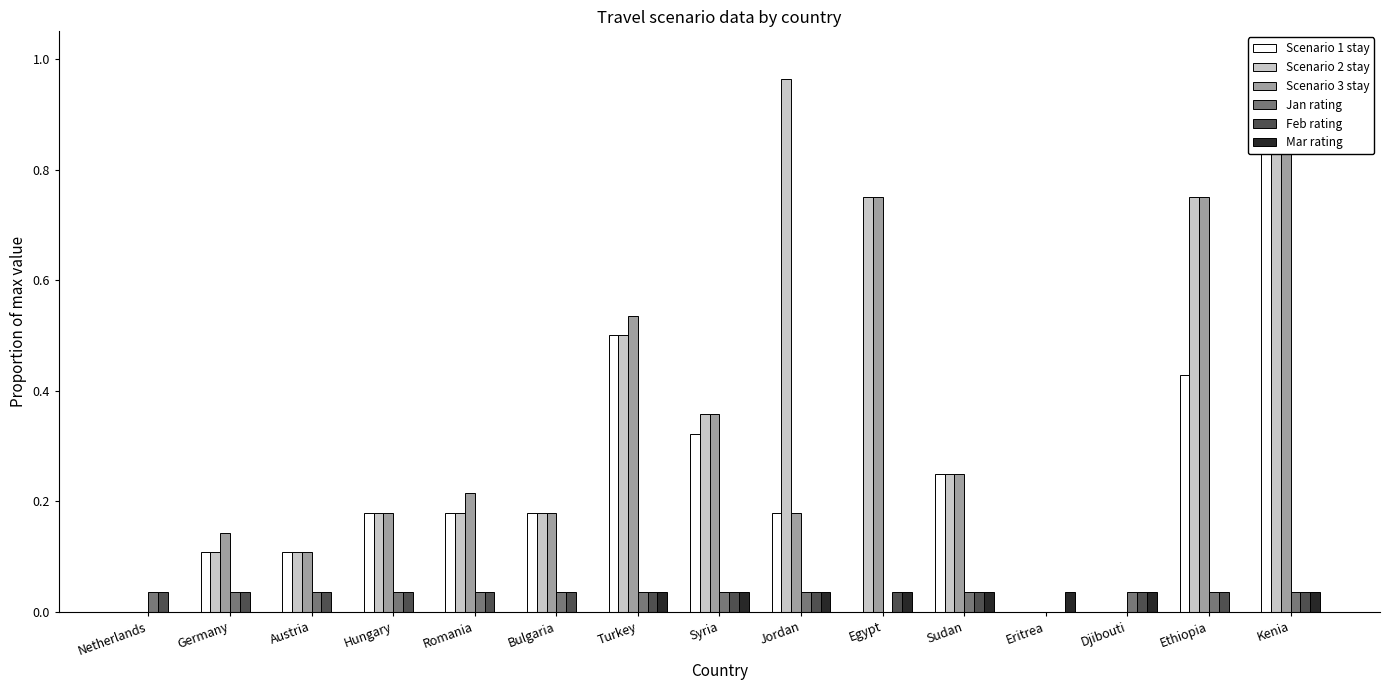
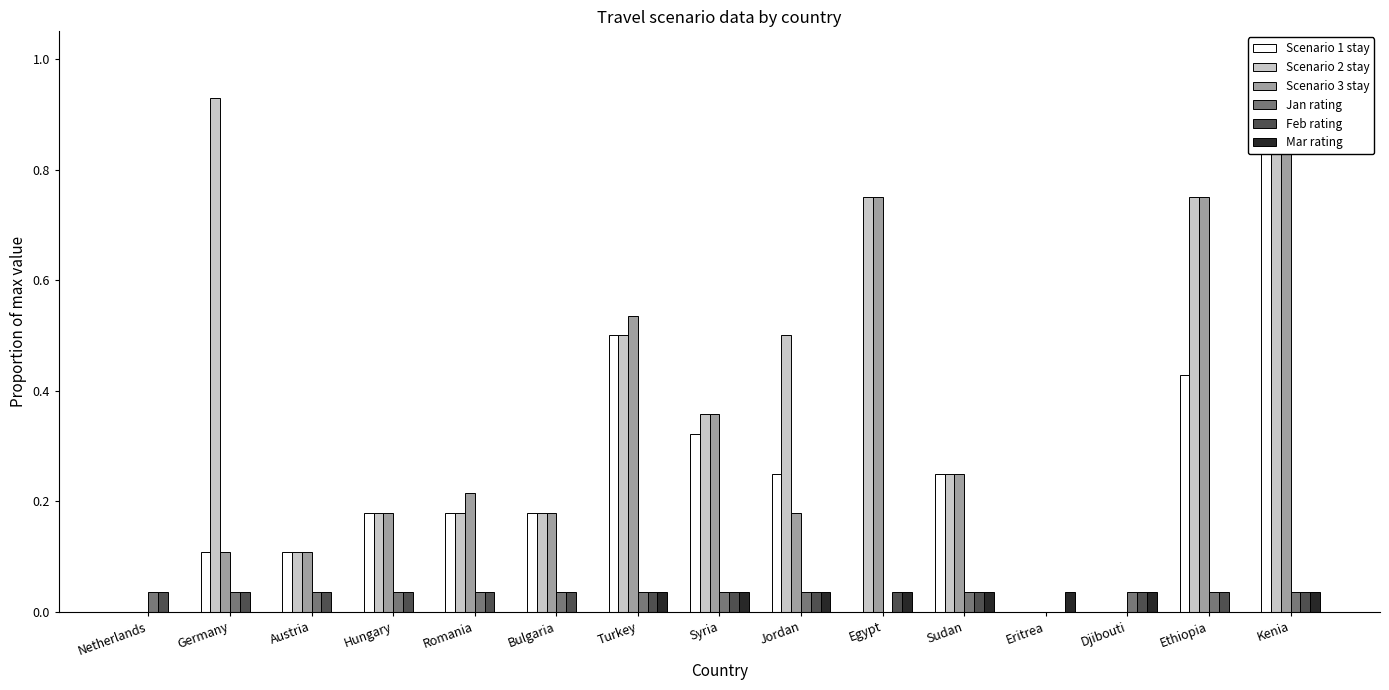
  {
    "Scenario 1 stay": {
      "Netherlands": 0.00,
      "Germany": 0.11,
      "Austria": 0.11,
      "Hungary": 0.18,
      "Romania": 0.18,
      "Bulgaria": 0.18,
      "Turkey": 0.50,
      "Syria": 0.32,
-     "Jordan": 0.18,
+     "Jordan": 0.25,
      "Egypt": 0.00,
      "Sudan": 0.25,
      "Eritrea": 0.00,
      "Djibouti": 0.00,
      "Ethiopia": 0.43
    },
    "Scenario 2 stay": {
      "Netherlands": 0.00,
-     "Germany": 0.11,
+     "Germany": 0.93,
      "Austria": 0.11,
      "Hungary": 0.18,
      "Romania": 0.18,
      "Bulgaria": 0.18,
      "Turkey": 0.50,
      "Syria": 0.36,
-     "Jordan": 0.96,
+     "Jordan": 0.50,
      "Egypt": 0.75,
      "Sudan": 0.25,
      "Eritrea": 0.00,
      "Djibouti": 0.00,
      "Ethiopia": 0.75
    },
    "Scenario 3 stay": {
      "Netherlands": 0.00,
-     "Germany": 0.14,
+     "Germany": 0.11,
      "Austria": 0.11,
      "Hungary": 0.18,
      "Romania": 0.21,
      "Bulgaria": 0.18,
      "Turkey": 0.54,
      "Syria": 0.36,
      "Jordan": 0.18,
      "Egypt": 0.75,
      "Sudan": 0.25,
      "Eritrea": 0.00,
      "Djibouti": 0.00,
      "Ethiopia": 0.75
    },
    "Jan rating": {
      "Netherlands": 0.04,
      "Germany": 0.04,
      "Austria": 0.04,
      "Hungary": 0.04,
      "Romania": 0.04,
      "Bulgaria": 0.04,
      "Turkey": 0.04,
      "Syria": 0.04,
      "Jordan": 0.04,
      "Egypt": 0.00,
      "Sudan": 0.04,
      "Eritrea": 0.00,
      "Djibouti": 0.04,
      "Ethiopia": 0.04,
      "Kenia": 0.04
    },
    "Feb rating": {
      "Netherlands": 0.04,
      "Germany": 0.04,
      "Austria": 0.04,
      "Hungary": 0.04,
      "Romania": 0.04,
      "Bulgaria": 0.04,
      "Turkey": 0.04,
      "Syria": 0.04,
      "Jordan": 0.04,
      "Egypt": 0.04,
      "Sudan": 0.04,
      "Eritrea": 0.00,
      "Djibouti": 0.04,
      "Ethiopia": 0.04,
      "Kenia": 0.04
    },
    "Mar rating": {
      "Netherlands": 0.00,
      "Germany": 0.00,
      "Austria": 0.00,
      "Hungary": 0.00,
      "Romania": 0.00,
      "Bulgaria": 0.00,
      "Turkey": 0.04,
      "Syria": 0.04,
      "Jordan": 0.04,
      "Egypt": 0.04,
      "Sudan": 0.04,
      "Eritrea": 0.04,
      "Djibouti": 0.04,
      "Ethiopia": 0.00,
      "Kenia": 0.04
    }
  }
